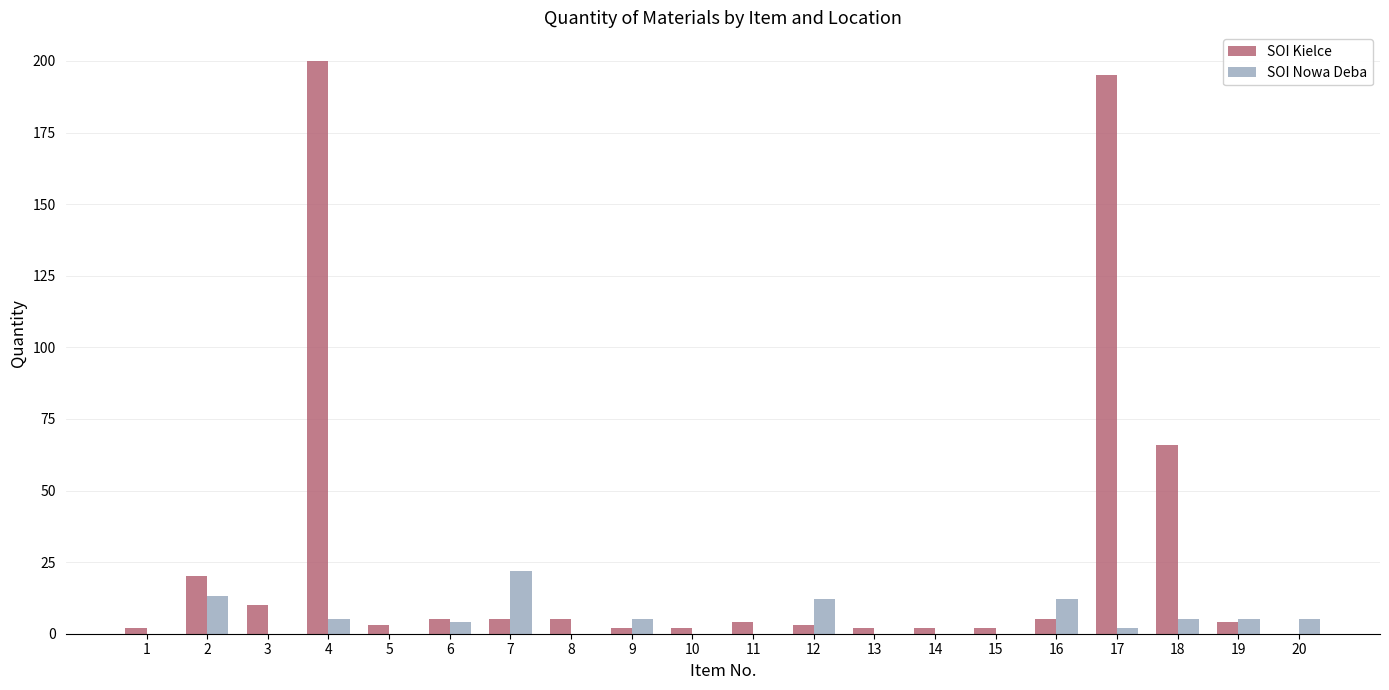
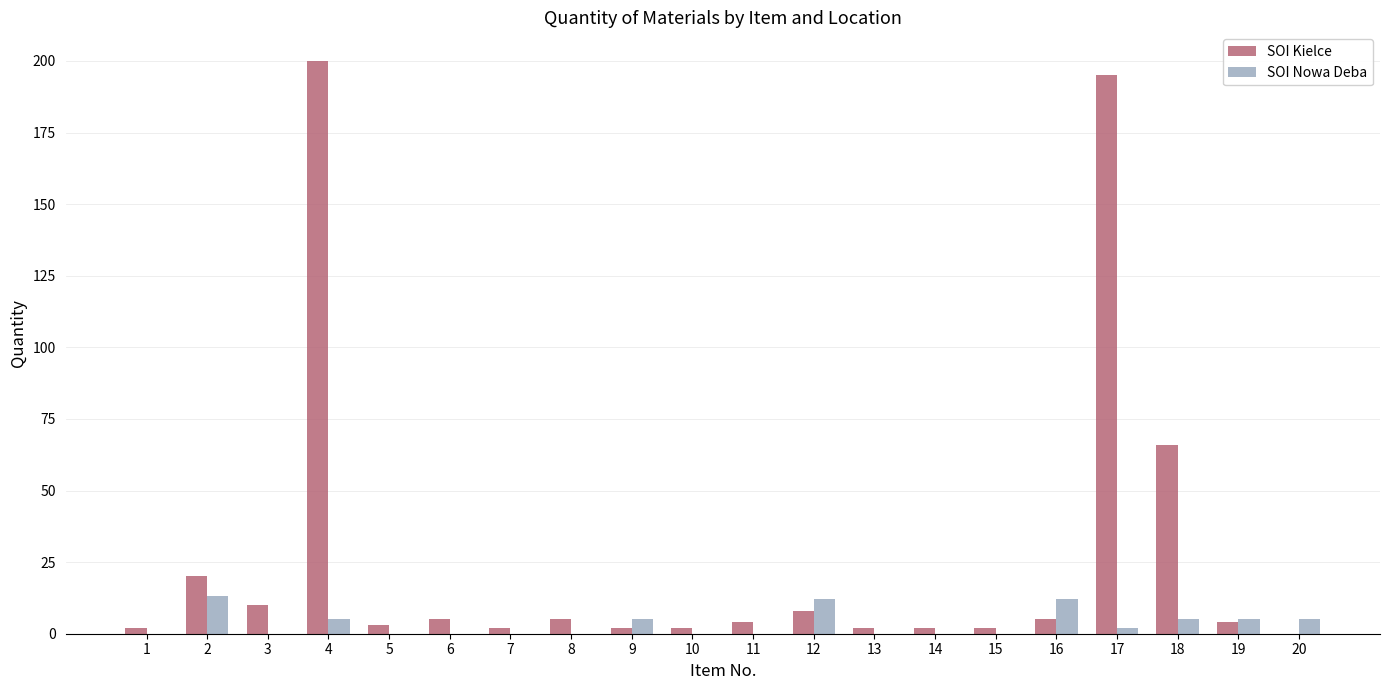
  {
    "SOI Kielce": {
      "1": 2,
      "2": 20,
      "3": 10,
      "4": 200,
      "5": 3,
      "6": 5,
-     "7": 5,
+     "7": 2,
      "8": 5,
      "9": 2,
      "10": 2,
      "11": 4,
-     "12": 3,
+     "12": 8,
      "13": 2,
      "14": 2,
      "15": 2,
      "16": 5,
      "17": 195,
      "18": 66,
      "19": 4,
      "20": 0
    },
    "SOI Nowa Deba": {
      "1": 0,
      "2": 13,
      "3": 0,
      "4": 5,
      "5": 0,
-     "6": 4,
-     "7": 22,
+     "6": 0,
+     "7": 0,
      "8": 0,
      "9": 5,
      "10": 0,
      "11": 0,
      "12": 12,
      "13": 0,
      "14": 0,
      "15": 0,
      "16": 12,
      "17": 2,
      "18": 5,
      "19": 5,
      "20": 5
    }
  }
